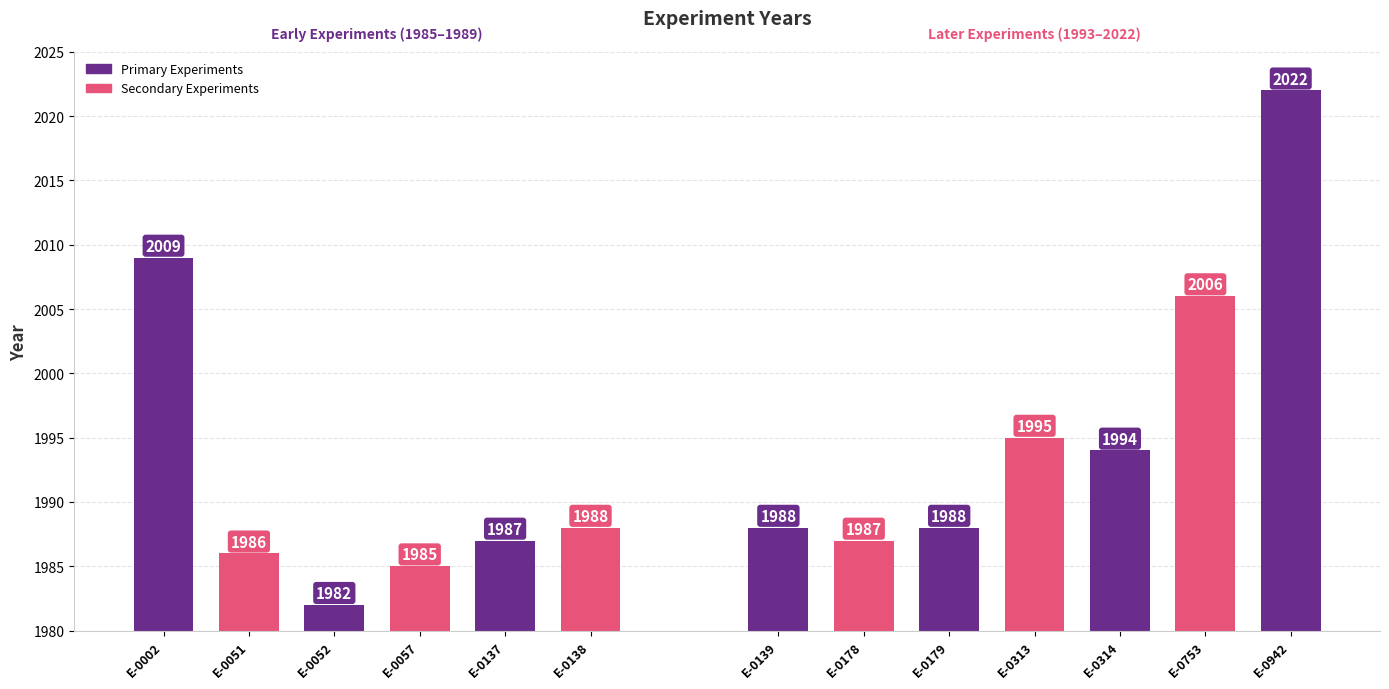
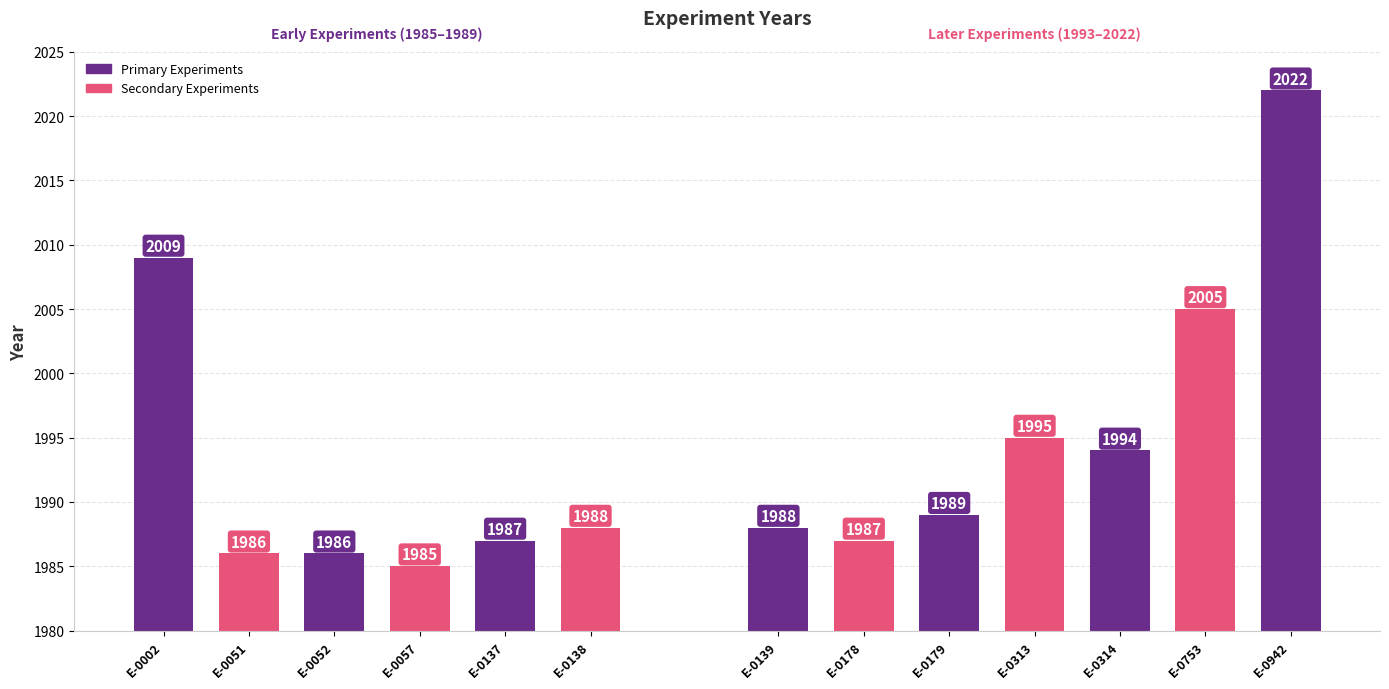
  {
-   "E-0052": 1982,
-   "E-0179": 1988,
-   "E-0753": 2006
+   "E-0052": 1986,
+   "E-0179": 1989,
+   "E-0753": 2005
  }
